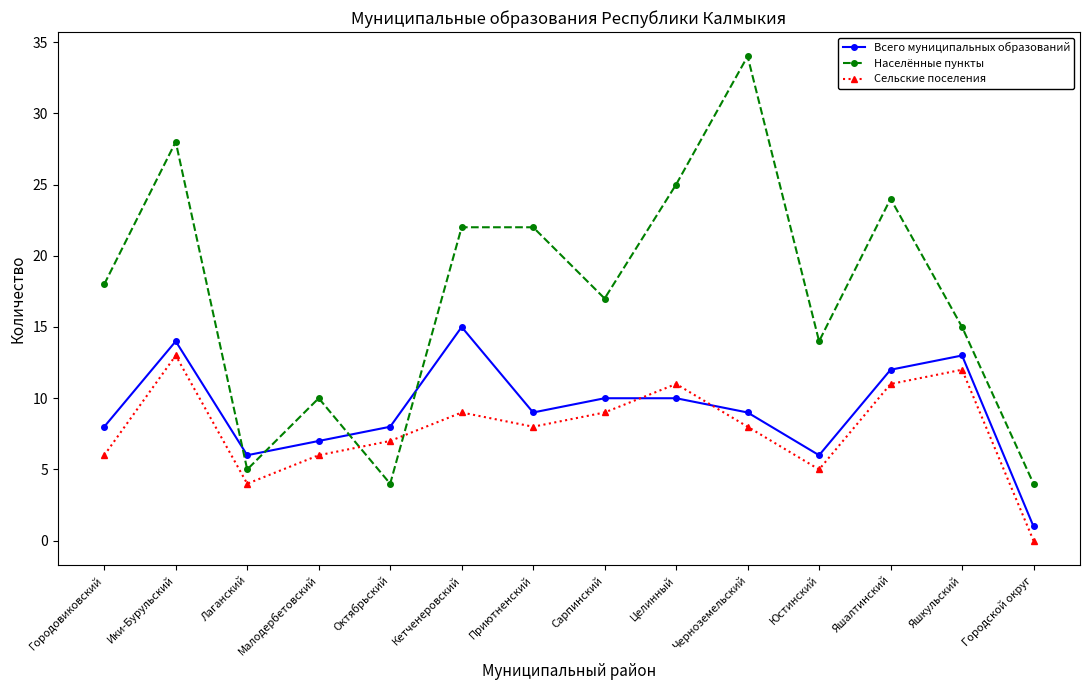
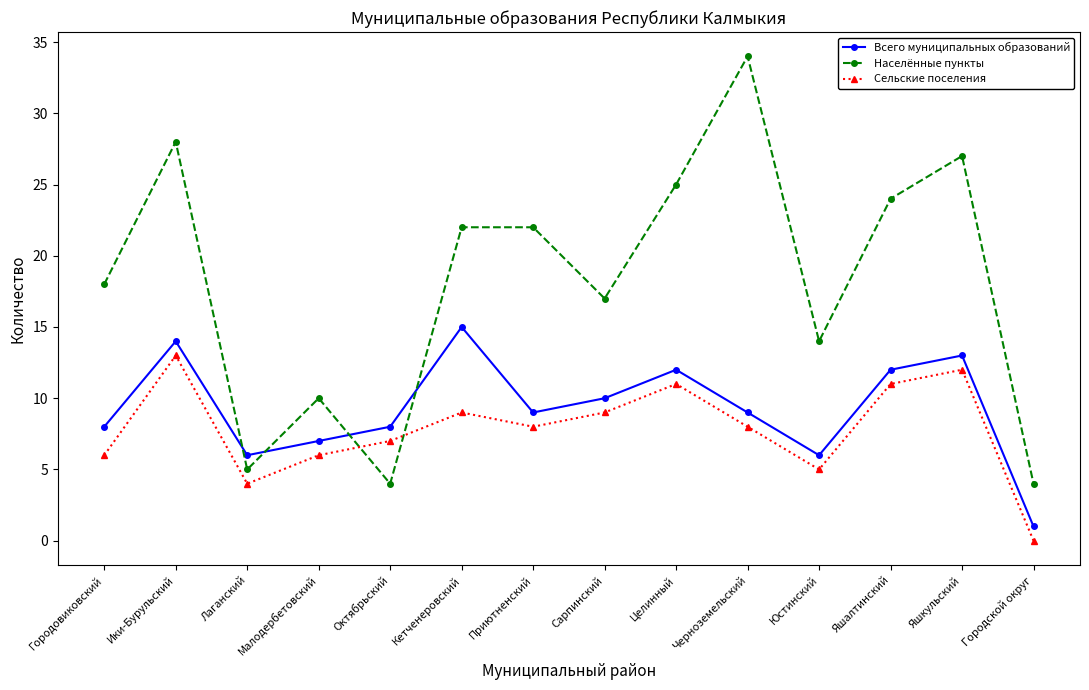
  {
    "Всего муниципальных образований": {
      "Городовиковский": 8,
      "Ики-Бурульский": 14,
      "Лаганский": 6,
      "Малодербетовский": 7,
      "Октябрьский": 8,
      "Кетченеровский": 15,
      "Приютненский": 9,
      "Сарпинский": 10,
-     "Целинный": 10,
+     "Целинный": 12,
      "Черноземельский": 9,
      "Юстинский": 6,
      "Яшалтинский": 12,
      "Яшкульский": 13,
      "Городской округ": 1
    },
    "Населённые пункты": {
      "Городовиковский": 18,
      "Ики-Бурульский": 28,
      "Лаганский": 5,
      "Малодербетовский": 10,
      "Октябрьский": 4,
      "Кетченеровский": 22,
      "Приютненский": 22,
      "Сарпинский": 17,
      "Целинный": 25,
      "Черноземельский": 34,
      "Юстинский": 14,
      "Яшалтинский": 24,
-     "Яшкульский": 15,
+     "Яшкульский": 27,
      "Городской округ": 4
    },
    "Сельские поселения": {
      "Городовиковский": 6,
      "Ики-Бурульский": 13,
      "Лаганский": 4,
      "Малодербетовский": 6,
      "Октябрьский": 7,
      "Кетченеровский": 9,
      "Приютненский": 8,
      "Сарпинский": 9,
      "Целинный": 11,
      "Черноземельский": 8,
      "Юстинский": 5,
      "Яшалтинский": 11,
      "Яшкульский": 12,
      "Городской округ": 0
    }
  }
